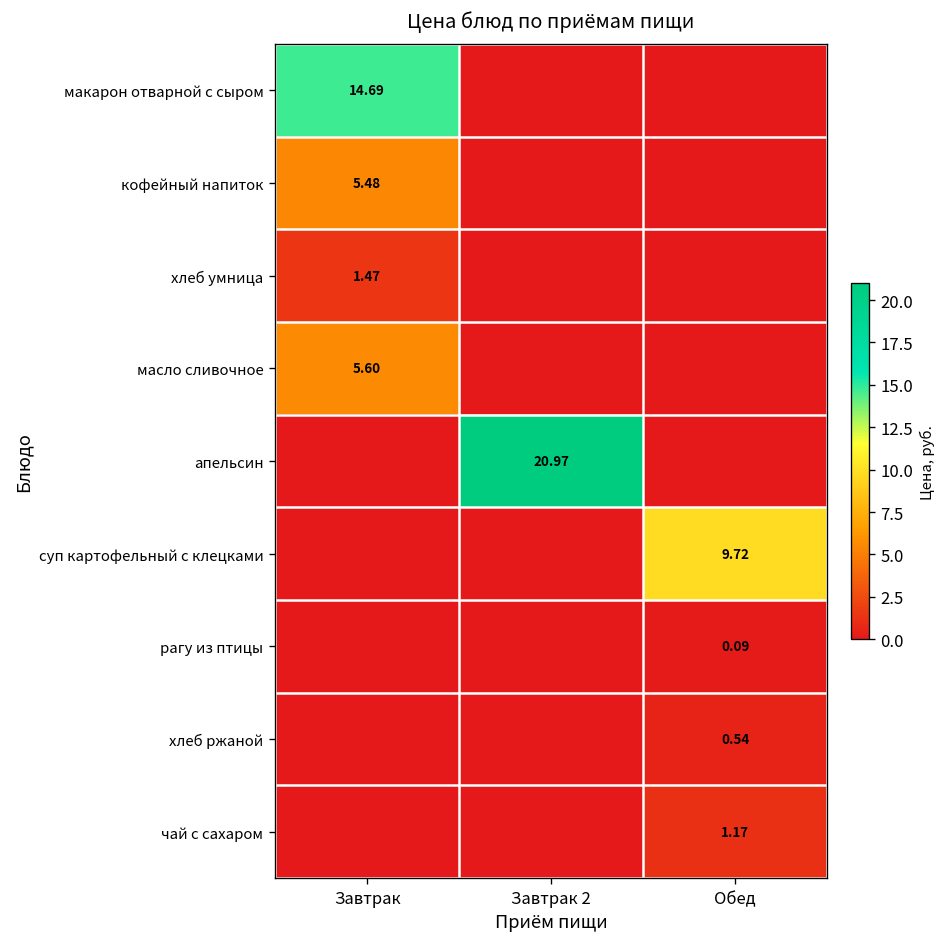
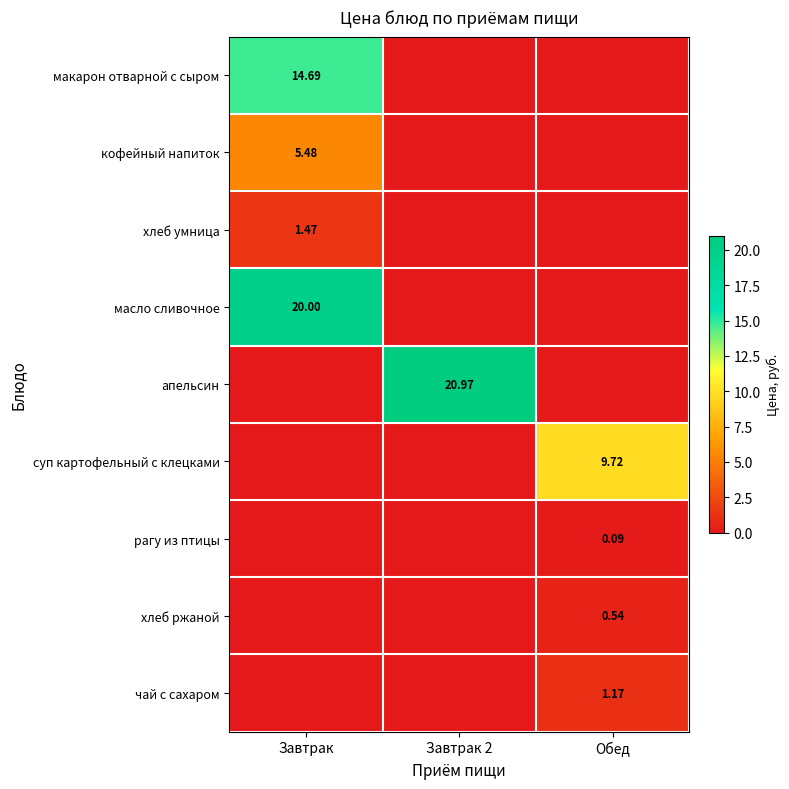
  {
    "макарон отварной с сыром": {
      "Завтрак": 14.69
    },
    "кофейный напиток": {
      "Завтрак": 5.48
    },
    "хлеб умница": {
      "Завтрак": 1.47
    },
    "масло сливочное": {
-     "Завтрак": 5.60
+     "Завтрак": 20.00
    },
    "апельсин": {
      "Завтрак 2": 20.97
    },
    "суп картофельный с клецками": {
      "Обед": 9.72
    },
    "рагу из птицы": {
      "Обед": 0.09
    },
    "хлеб ржаной": {
      "Обед": 0.54
    },
    "чай с сахаром": {
      "Обед": 1.17
    }
  }
